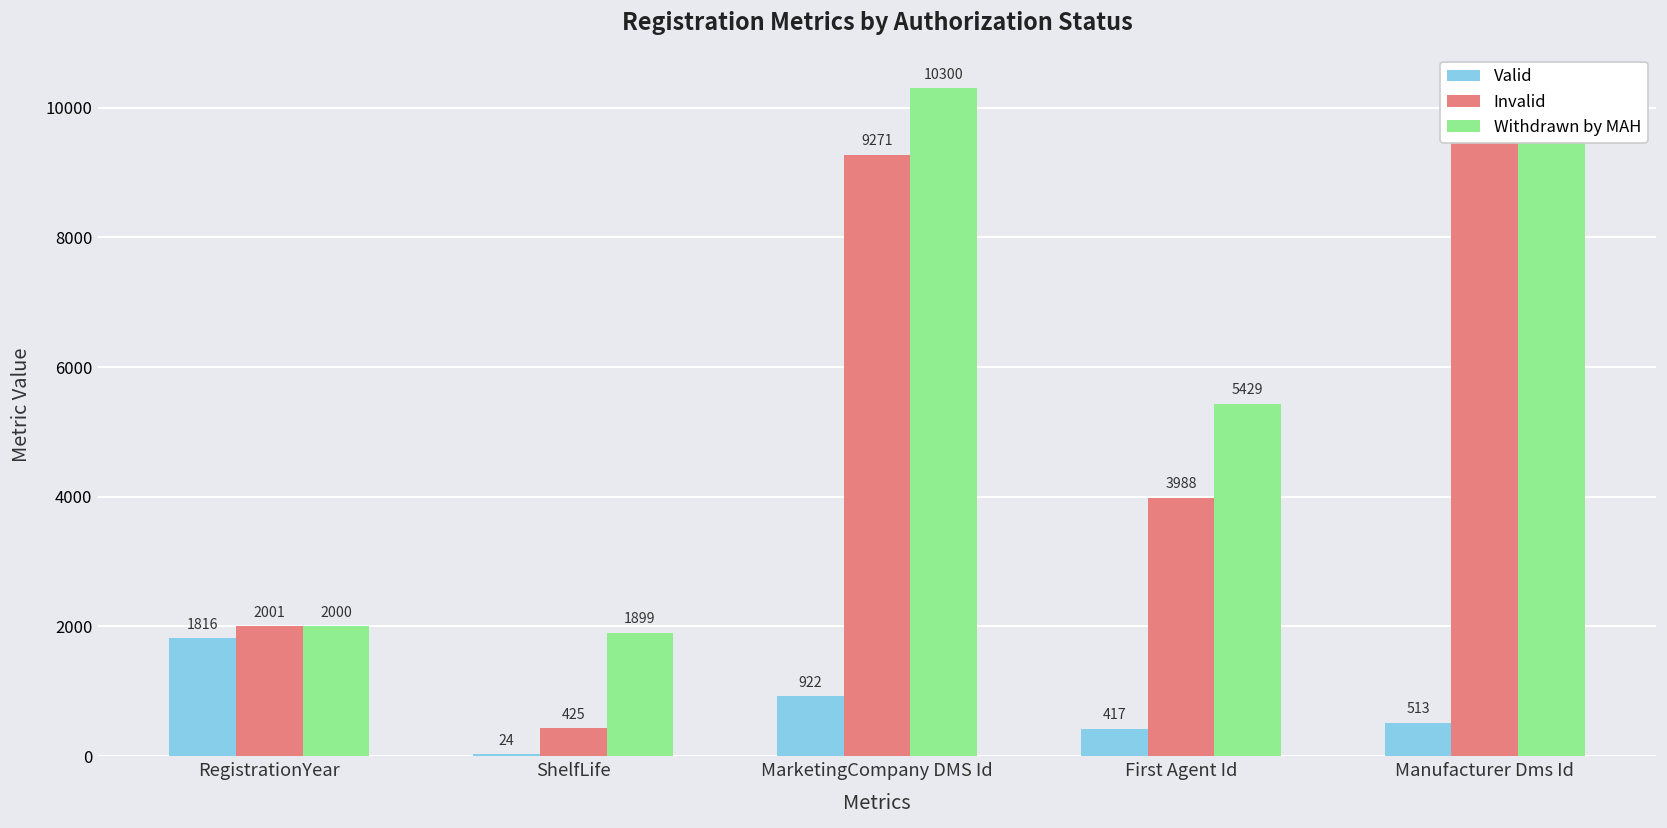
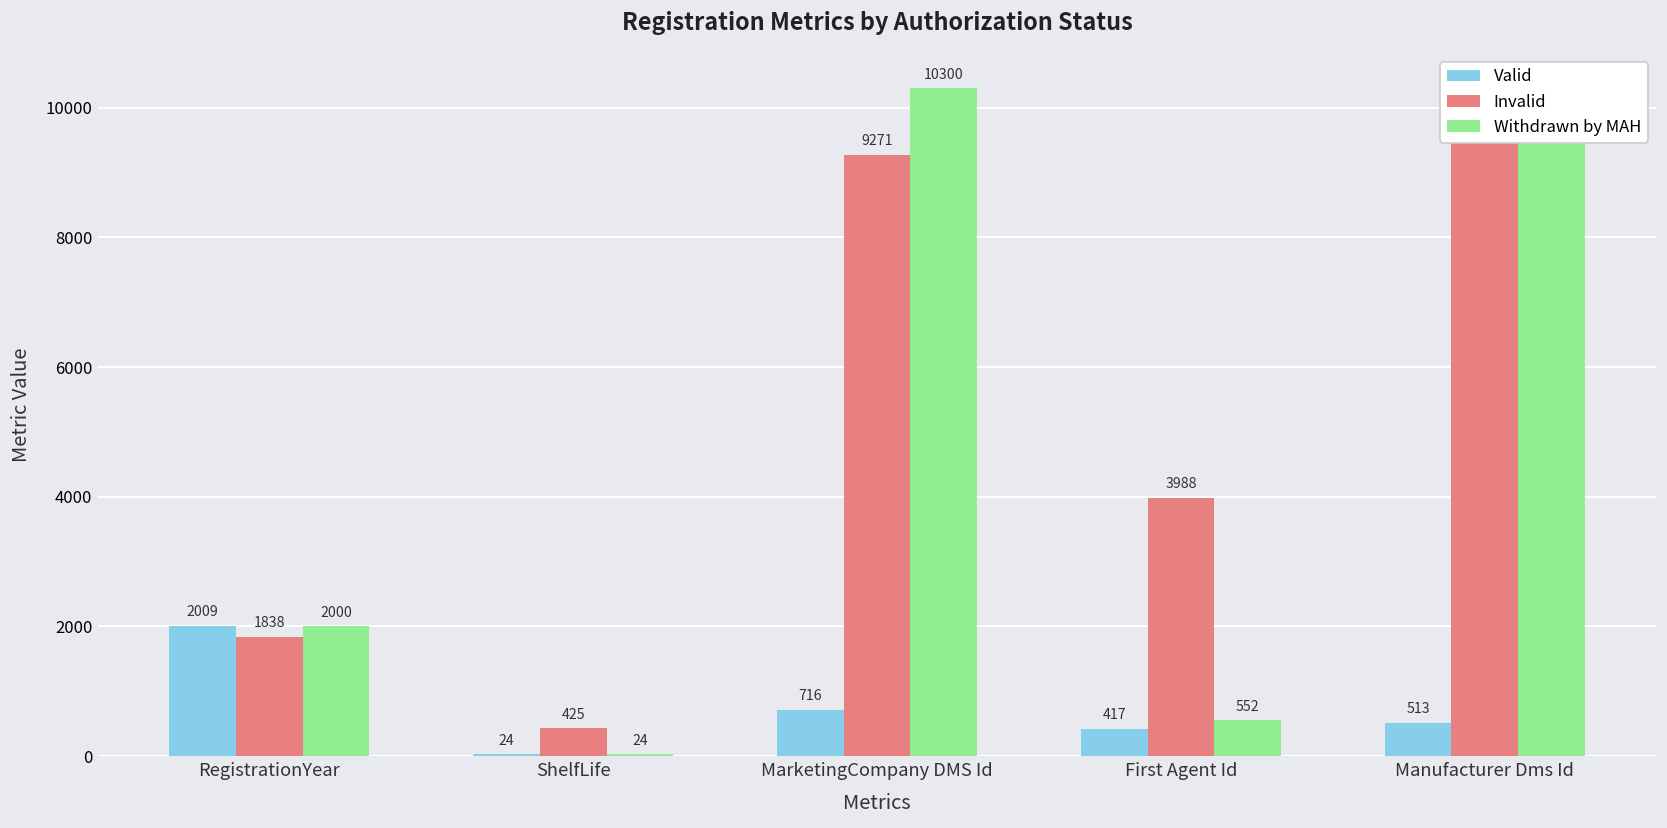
  {
    "Valid": {
-     "RegistrationYear": 1816,
+     "RegistrationYear": 2009,
      "ShelfLife": 24,
-     "MarketingCompany DMS Id": 922,
+     "MarketingCompany DMS Id": 716,
      "First Agent Id": 417,
      "Manufacturer Dms Id": 513
    },
    "Invalid": {
-     "RegistrationYear": 2001,
+     "RegistrationYear": 1838,
      "ShelfLife": 425,
      "MarketingCompany DMS Id": 9271,
      "First Agent Id": 3988
    },
    "Withdrawn by MAH": {
      "RegistrationYear": 2000,
-     "ShelfLife": 1899,
+     "ShelfLife": 24,
      "MarketingCompany DMS Id": 10300,
-     "First Agent Id": 5429
+     "First Agent Id": 552
    }
  }
